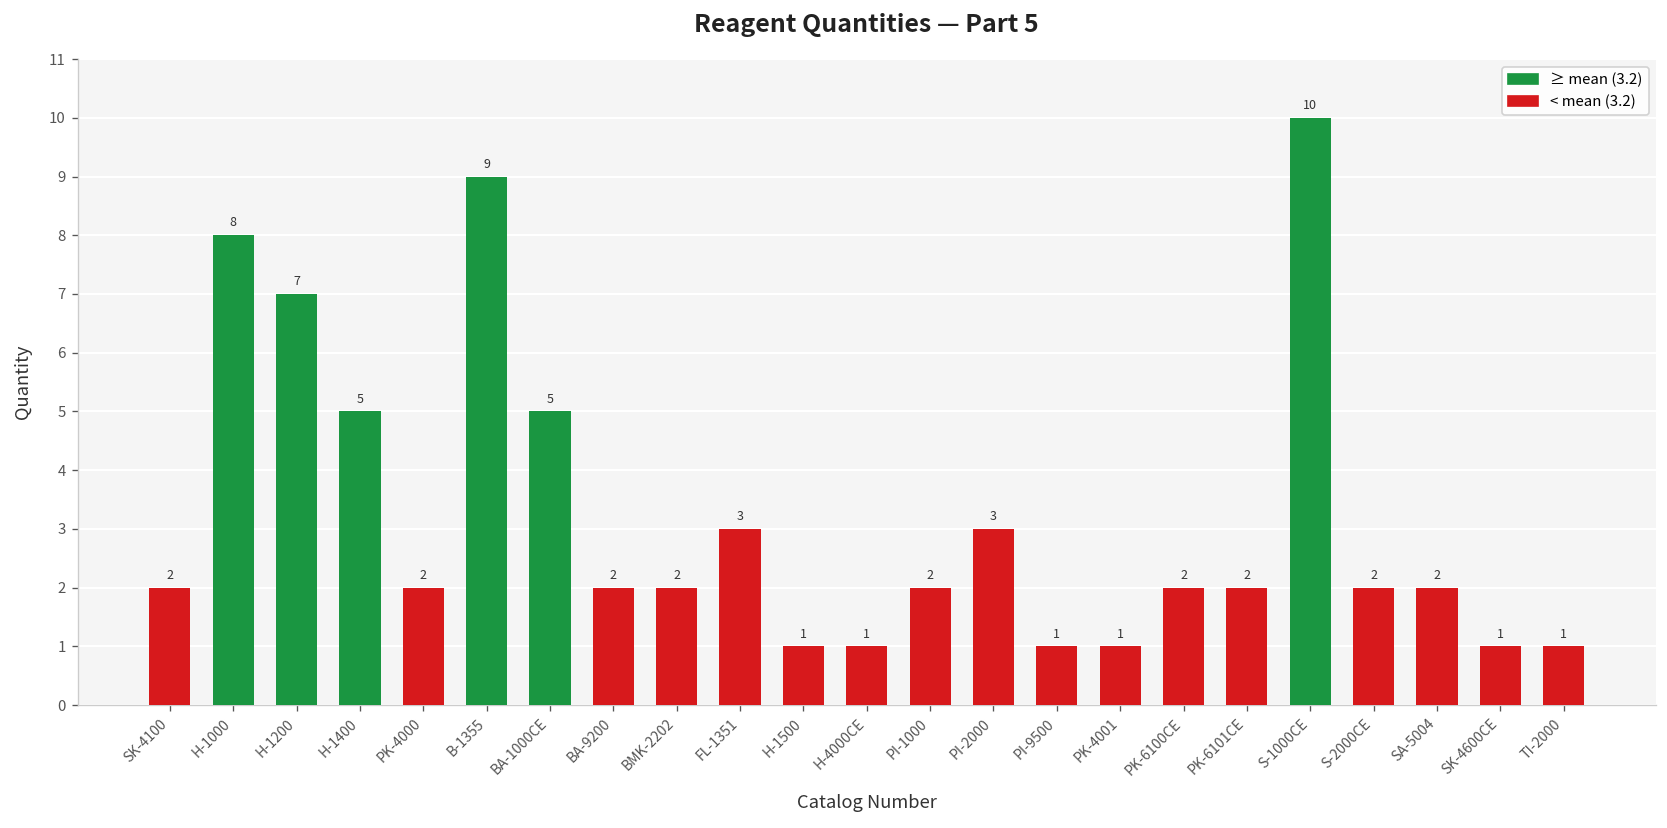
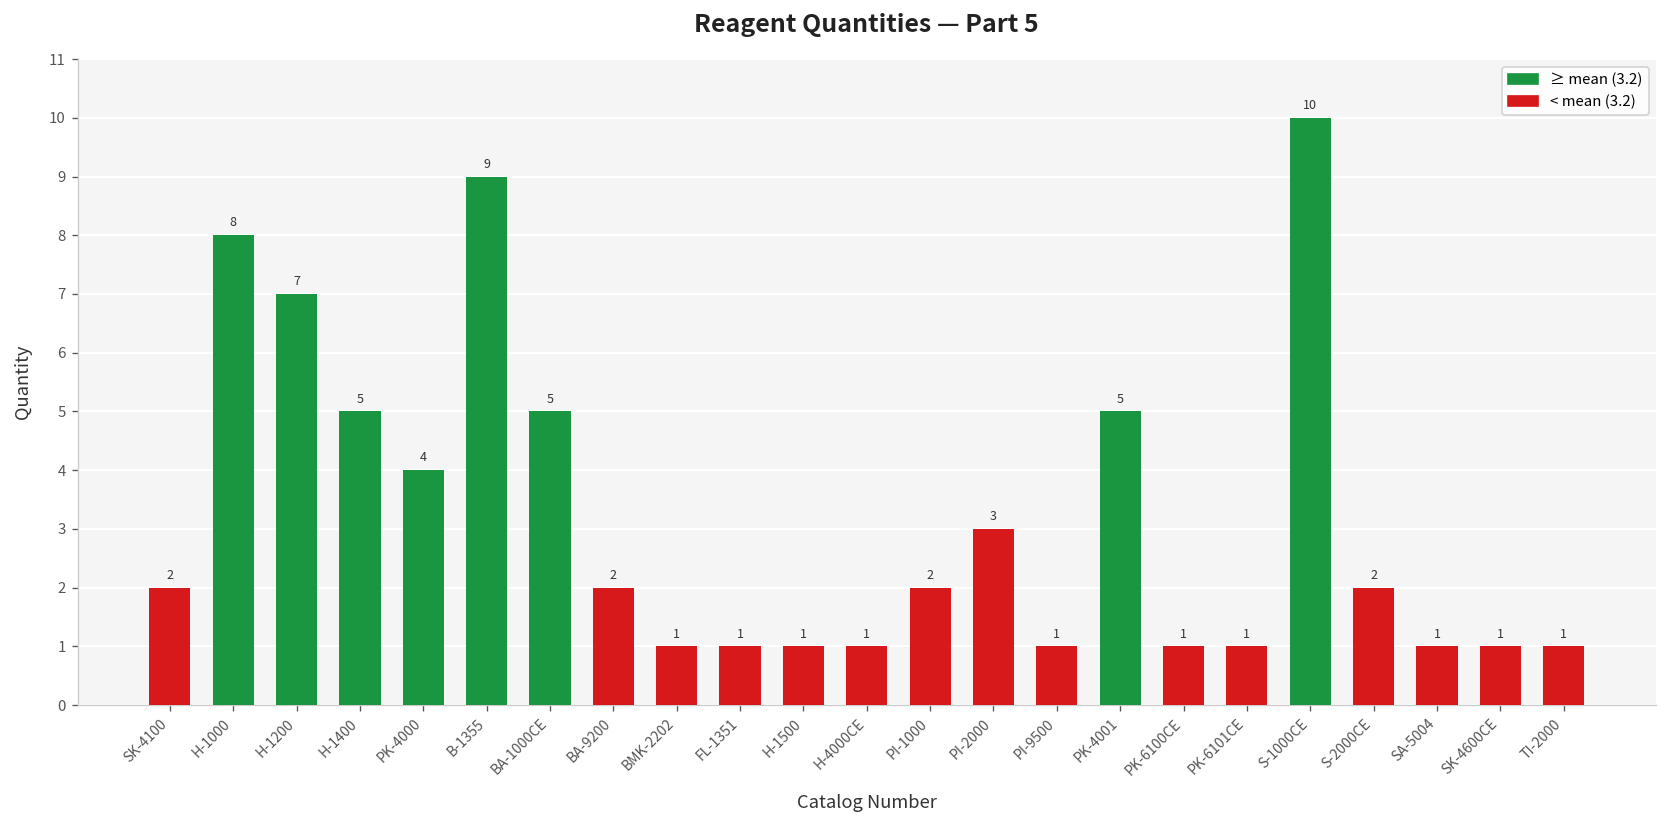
  {
    "SK-4100": 2,
    "H-1000": 8,
    "H-1200": 7,
    "H-1400": 5,
-   "PK-4000": 2,
+   "PK-4000": 4,
    "B-1355": 9,
    "BA-1000CE": 5,
    "BA-9200": 2,
-   "BMK-2202": 2,
-   "FL-1351": 3,
+   "BMK-2202": 1,
+   "FL-1351": 1,
    "H-1500": 1,
    "H-4000CE": 1,
    "PI-1000": 2,
    "PI-2000": 3,
    "PI-9500": 1,
-   "PK-4001": 1,
-   "PK-6100CE": 2,
-   "PK-6101CE": 2,
+   "PK-4001": 5,
+   "PK-6100CE": 1,
+   "PK-6101CE": 1,
    "S-1000CE": 10,
    "S-2000CE": 2,
-   "SA-5004": 2,
+   "SA-5004": 1,
    "SK-4600CE": 1,
    "TI-2000": 1
  }
